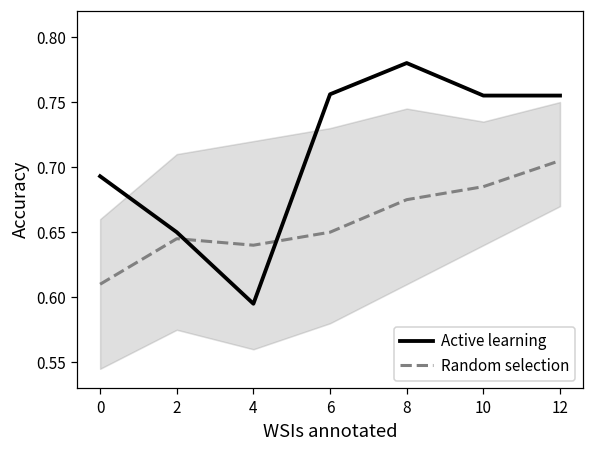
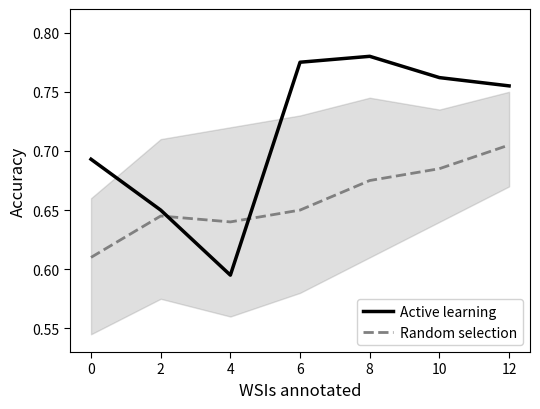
  {
    "Active learning": {
      "0": 0.693,
      "2": 0.650,
      "4": 0.595,
-     "6": 0.756,
+     "6": 0.775,
      "8": 0.780,
-     "10": 0.755,
+     "10": 0.762,
      "12": 0.755
    }
  }
